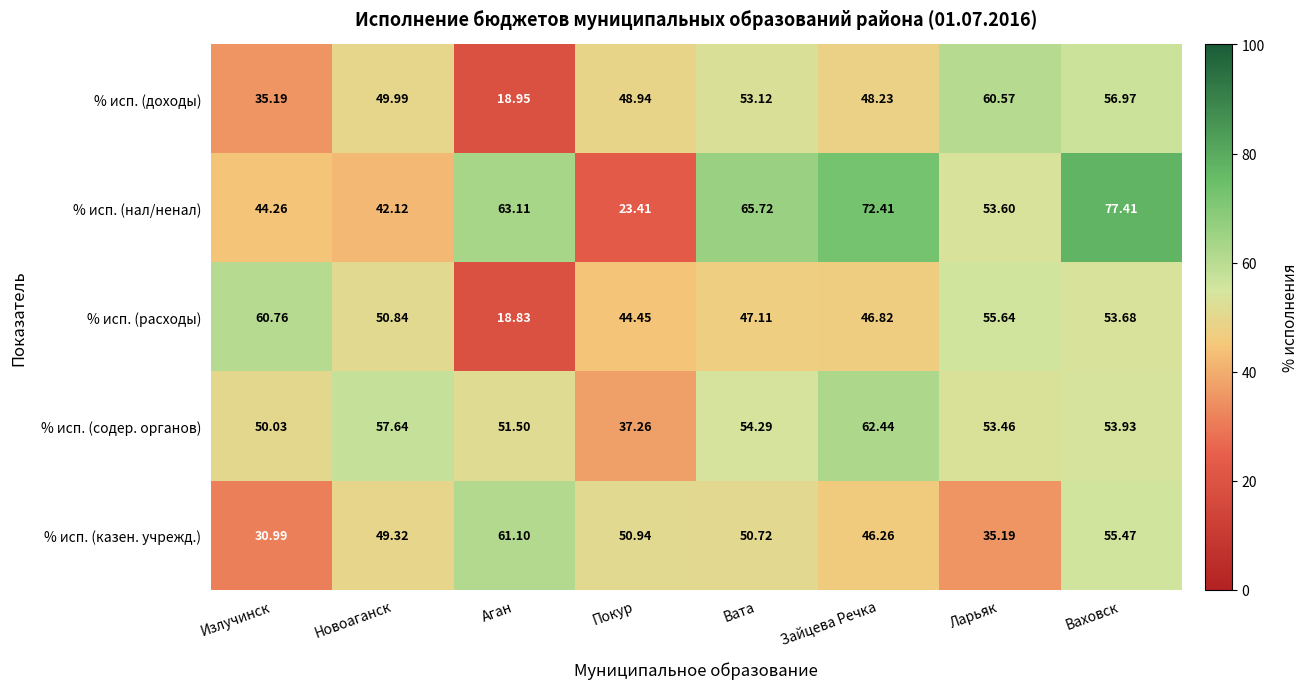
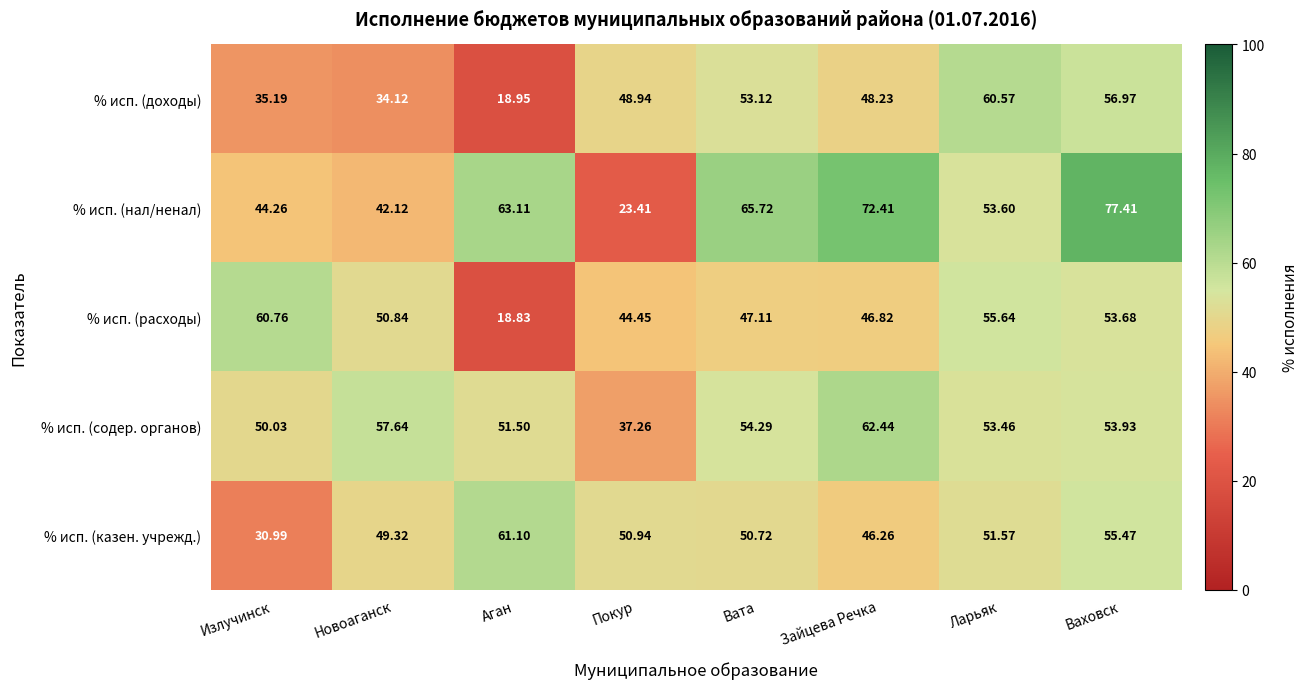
  {
    "% исп. (доходы)": {
      "Излучинск": 35.19,
-     "Новоаганск": 49.99,
+     "Новоаганск": 34.12,
      "Аган": 18.95,
      "Покур": 48.94,
      "Вата": 53.12,
      "Зайцева Речка": 48.23,
      "Ларьяк": 60.57,
      "Ваховск": 56.97
    },
    "% исп. (нал/ненал)": {
      "Излучинск": 44.26,
      "Новоаганск": 42.12,
      "Аган": 63.11,
      "Покур": 23.41,
      "Вата": 65.72,
      "Зайцева Речка": 72.41,
      "Ларьяк": 53.60,
      "Ваховск": 77.41
    },
    "% исп. (расходы)": {
      "Излучинск": 60.76,
      "Новоаганск": 50.84,
      "Аган": 18.83,
      "Покур": 44.45,
      "Вата": 47.11,
      "Зайцева Речка": 46.82,
      "Ларьяк": 55.64,
      "Ваховск": 53.68
    },
    "% исп. (содер. органов)": {
      "Излучинск": 50.03,
      "Новоаганск": 57.64,
      "Аган": 51.50,
      "Покур": 37.26,
      "Вата": 54.29,
      "Зайцева Речка": 62.44,
      "Ларьяк": 53.46,
      "Ваховск": 53.93
    },
    "% исп. (казен. учрежд.)": {
      "Излучинск": 30.99,
      "Новоаганск": 49.32,
      "Аган": 61.10,
      "Покур": 50.94,
      "Вата": 50.72,
      "Зайцева Речка": 46.26,
-     "Ларьяк": 35.19,
+     "Ларьяк": 51.57,
      "Ваховск": 55.47
    }
  }
